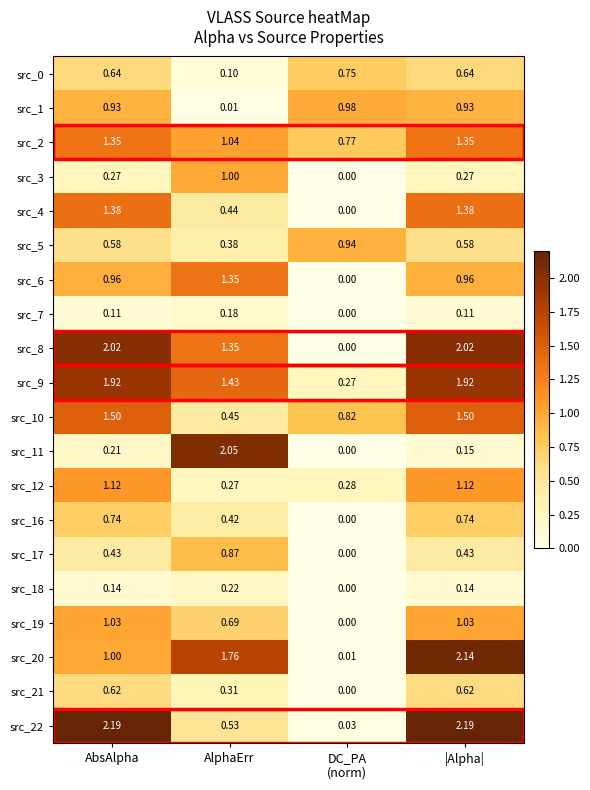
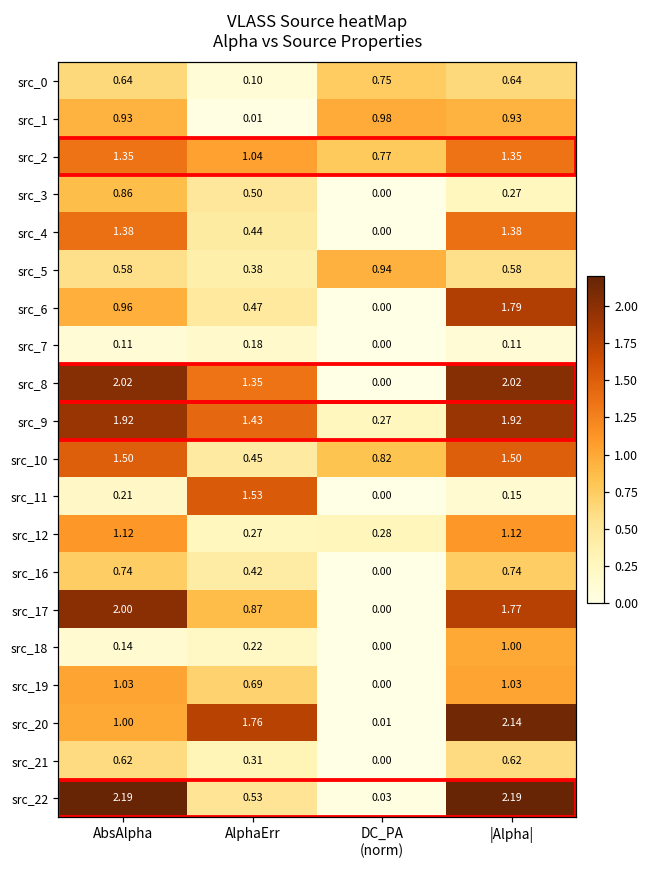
  {
    "src_0": {
      "AbsAlpha": 0.64,
      "AlphaErr": 0.10,
      "DC_PA (norm)": 0.75,
      "|Alpha|": 0.64
    },
    "src_1": {
      "AbsAlpha": 0.93,
      "AlphaErr": 0.01,
      "DC_PA (norm)": 0.98,
      "|Alpha|": 0.93
    },
    "src_2": {
      "AbsAlpha": 1.35,
      "AlphaErr": 1.04,
      "DC_PA (norm)": 0.77,
      "|Alpha|": 1.35
    },
    "src_3": {
-     "AbsAlpha": 0.27,
-     "AlphaErr": 1.00,
+     "AbsAlpha": 0.86,
+     "AlphaErr": 0.50,
      "DC_PA (norm)": 0.00,
      "|Alpha|": 0.27
    },
    "src_4": {
      "AbsAlpha": 1.38,
      "AlphaErr": 0.44,
      "DC_PA (norm)": 0.00,
      "|Alpha|": 1.38
    },
    "src_5": {
      "AbsAlpha": 0.58,
      "AlphaErr": 0.38,
      "DC_PA (norm)": 0.94,
      "|Alpha|": 0.58
    },
    "src_6": {
      "AbsAlpha": 0.96,
-     "AlphaErr": 1.35,
+     "AlphaErr": 0.47,
      "DC_PA (norm)": 0.00,
-     "|Alpha|": 0.96
+     "|Alpha|": 1.79
    },
    "src_7": {
      "AbsAlpha": 0.11,
      "AlphaErr": 0.18,
      "DC_PA (norm)": 0.00,
      "|Alpha|": 0.11
    },
    "src_8": {
      "AbsAlpha": 2.02,
      "AlphaErr": 1.35,
      "DC_PA (norm)": 0.00,
      "|Alpha|": 2.02
    },
    "src_9": {
      "AbsAlpha": 1.92,
      "AlphaErr": 1.43,
      "DC_PA (norm)": 0.27,
      "|Alpha|": 1.92
    },
    "src_10": {
      "AbsAlpha": 1.50,
      "AlphaErr": 0.45,
      "DC_PA (norm)": 0.82,
      "|Alpha|": 1.50
    },
    "src_11": {
      "AbsAlpha": 0.21,
-     "AlphaErr": 2.05,
+     "AlphaErr": 1.53,
      "DC_PA (norm)": 0.00,
      "|Alpha|": 0.15
    },
    "src_12": {
      "AbsAlpha": 1.12,
      "AlphaErr": 0.27,
      "DC_PA (norm)": 0.28,
      "|Alpha|": 1.12
    },
    "src_16": {
      "AbsAlpha": 0.74,
      "AlphaErr": 0.42,
      "DC_PA (norm)": 0.00,
      "|Alpha|": 0.74
    },
    "src_17": {
-     "AbsAlpha": 0.43,
+     "AbsAlpha": 2.00,
      "AlphaErr": 0.87,
      "DC_PA (norm)": 0.00,
-     "|Alpha|": 0.43
+     "|Alpha|": 1.77
    },
    "src_18": {
      "AbsAlpha": 0.14,
      "AlphaErr": 0.22,
      "DC_PA (norm)": 0.00,
-     "|Alpha|": 0.14
+     "|Alpha|": 1.00
    },
    "src_19": {
      "AbsAlpha": 1.03,
      "AlphaErr": 0.69,
      "DC_PA (norm)": 0.00,
      "|Alpha|": 1.03
    },
    "src_20": {
      "AbsAlpha": 1.00,
      "AlphaErr": 1.76,
      "DC_PA (norm)": 0.01,
      "|Alpha|": 2.14
    },
    "src_21": {
      "AbsAlpha": 0.62,
      "AlphaErr": 0.31,
      "DC_PA (norm)": 0.00,
      "|Alpha|": 0.62
    },
    "src_22": {
      "AbsAlpha": 2.19,
      "AlphaErr": 0.53,
      "DC_PA (norm)": 0.03,
      "|Alpha|": 2.19
    }
  }
